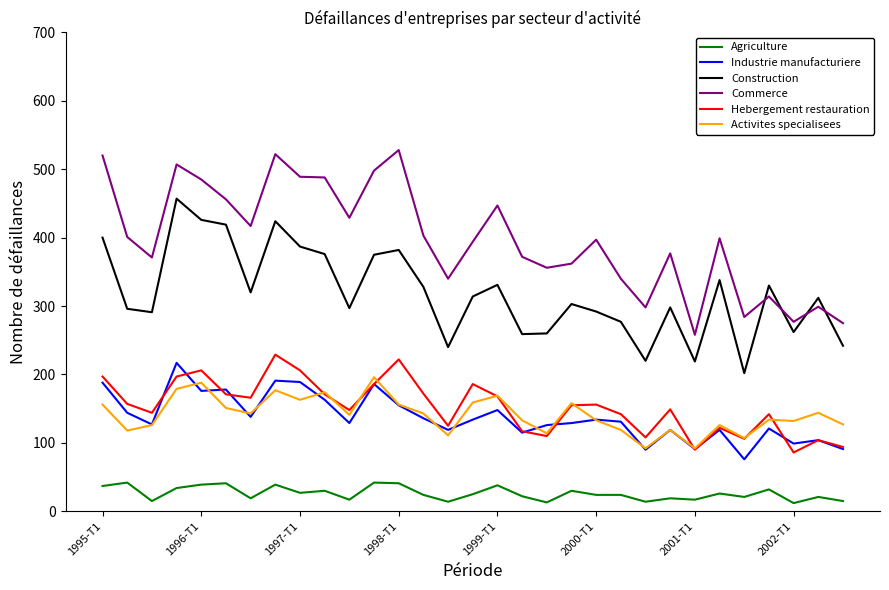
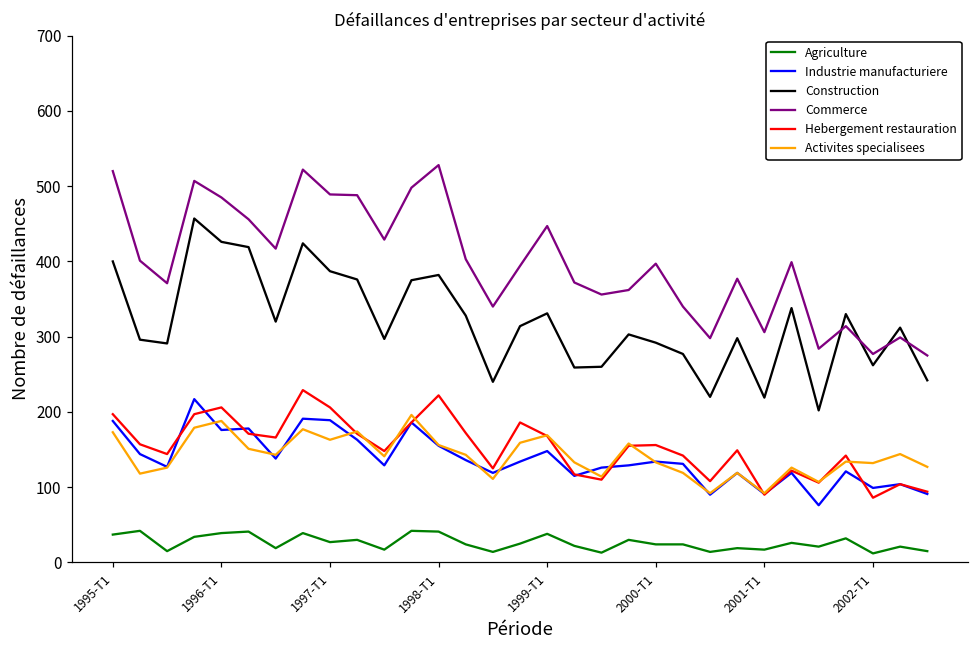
  {
    "Agriculture": {
      "1995-T1": 40,
      "1996-T1": 40,
      "1997-T1": 30,
      "1998-T1": 40,
      "1999-T1": 40,
      "2000-T1": 20,
      "2001-T1": 20,
      "2002-T1": 10
    },
    "Industrie manufacturiere": {
      "1995-T1": 190,
      "1996-T1": 180,
      "1997-T1": 190,
      "1999-T1": 150,
      "2002-T1": 100
    },
    "Construction": {
      "1995-T1": 400,
      "1996-T1": 430,
      "1997-T1": 390,
      "1998-T1": 380,
      "1999-T1": 330,
      "2000-T1": 290,
      "2001-T1": 220,
      "2002-T1": 260
    },
    "Commerce": {
      "1995-T1": 520,
      "1996-T1": 490,
      "1997-T1": 490,
      "1998-T1": 530,
      "1999-T1": 450,
      "2000-T1": 400,
-     "2001-T1": 260,
+     "2001-T1": 310,
      "2002-T1": 280
    },
    "Hebergement restauration": {
      "1995-T1": 200,
      "1996-T1": 210,
      "1997-T1": 210,
      "1998-T1": 220,
      "2000-T1": 160,
      "2002-T1": 90
    },
    "Activites specialisees": {
-     "1995-T1": 160,
+     "1995-T1": 170,
      "1996-T1": 190,
      "1997-T1": 160,
      "2002-T1": 130
    }
  }
